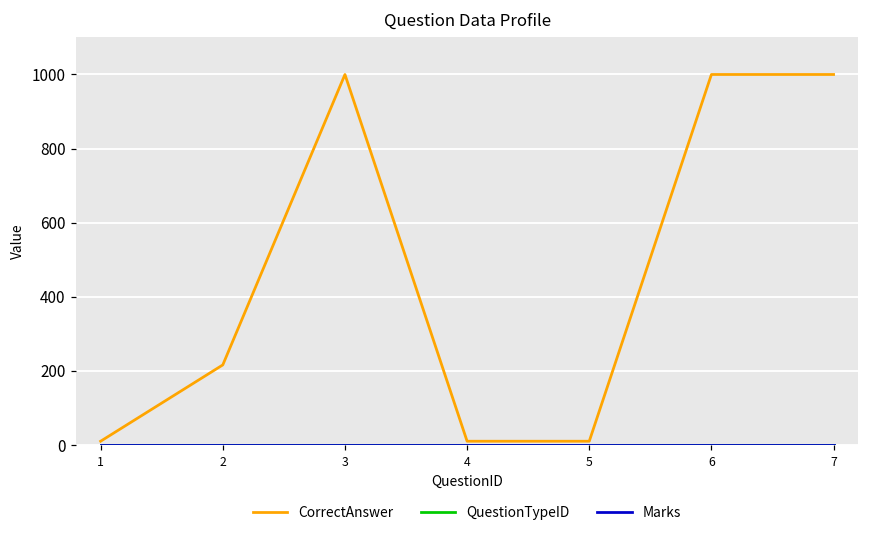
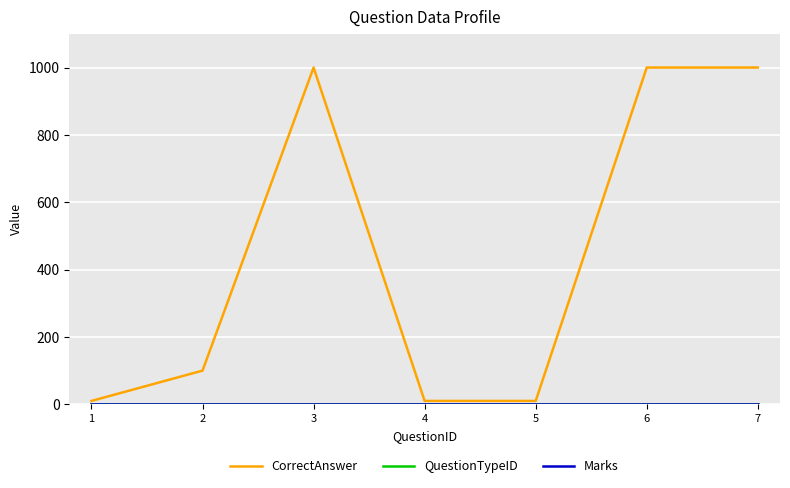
  {
    "CorrectAnswer": {
      "1": 10,
-     "2": 220,
+     "2": 100,
      "3": 1000,
      "4": 10,
      "5": 10,
      "6": 1000,
      "7": 1000
    },
    "Marks": {
      "1": 0,
      "2": 0,
      "3": 0,
      "4": 0,
      "5": 0,
      "6": 0,
      "7": 0
    }
  }
